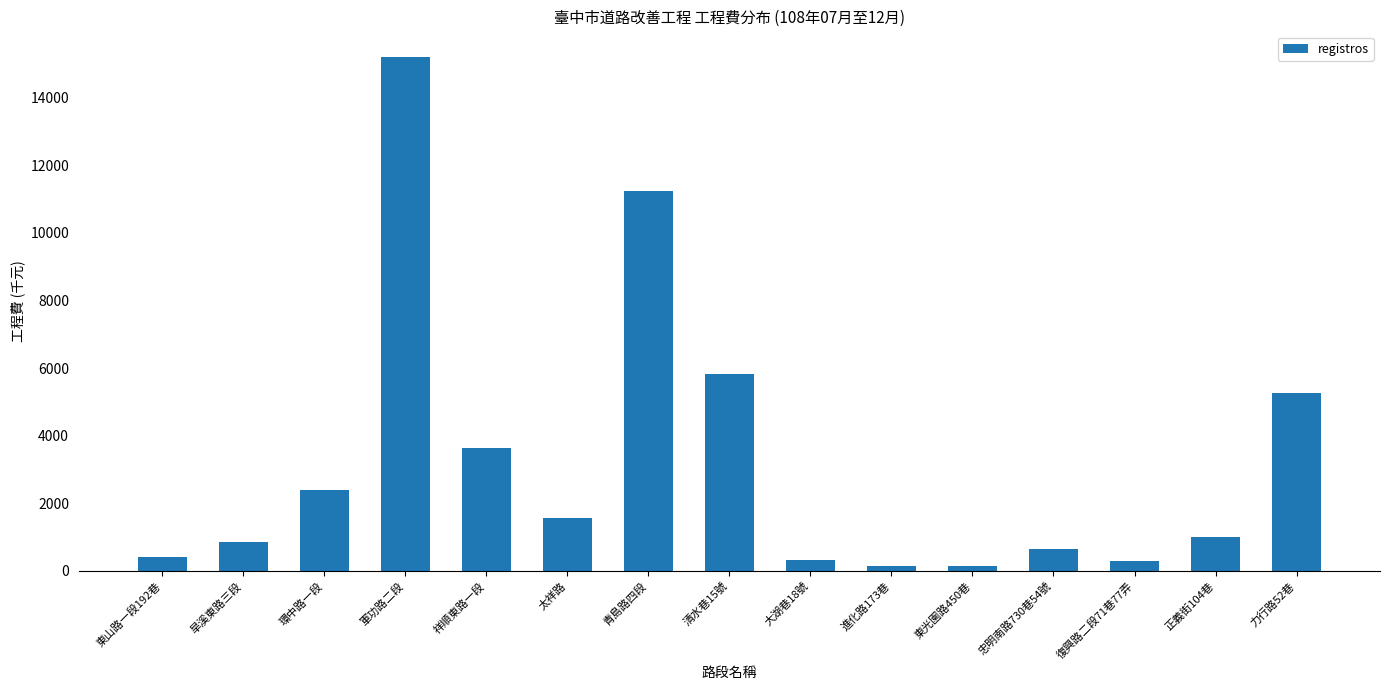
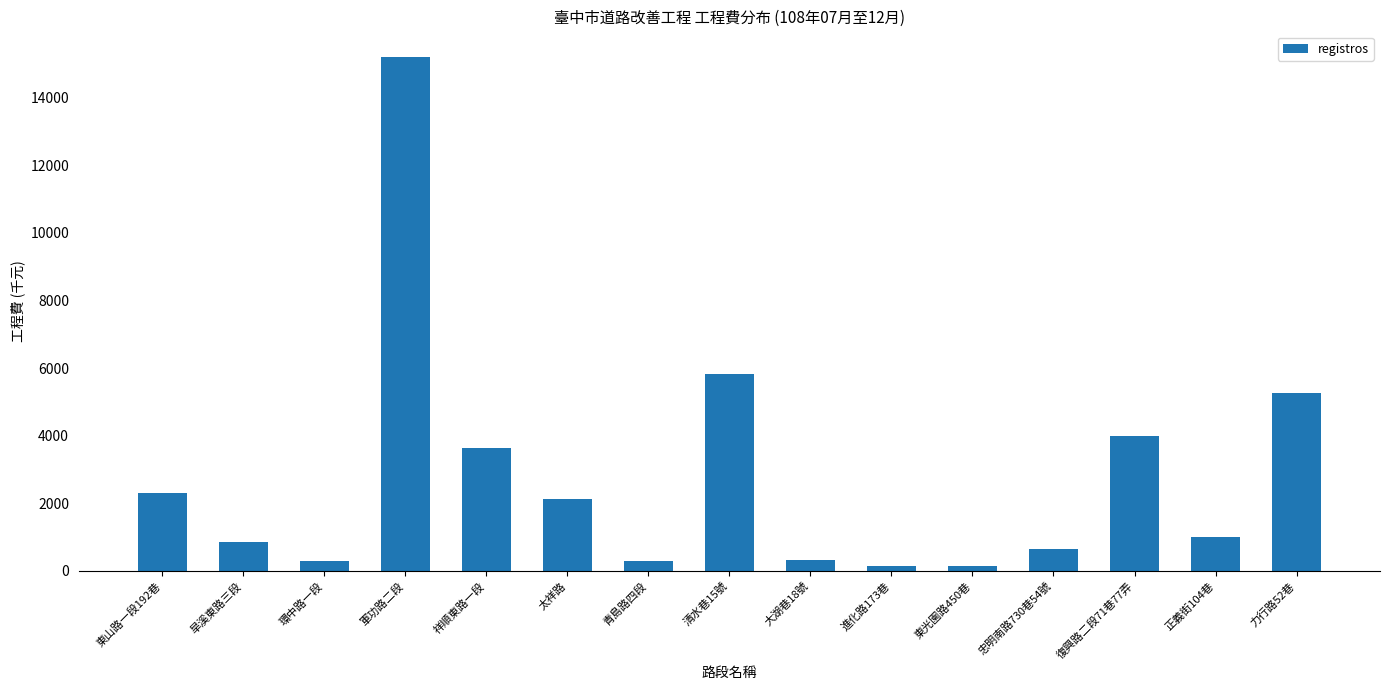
  {
-   "東山路一段192巷": 400,
+   "東山路一段192巷": 2300,
    "旱溪東路三段": 900,
-   "環中路一段": 2400,
+   "環中路一段": 300,
    "軍功路二段": 15200,
    "祥順東路一段": 3600,
-   "太祥路": 1600,
-   "青島路四段": 11200,
+   "太祥路": 2100,
+   "青島路四段": 300,
    "清水巷15號": 5800,
    "大湖巷18號": 300,
    "進化路173巷": 100,
    "東光園路450巷": 200,
    "忠明南路730巷54號": 700,
-   "復興路二段71巷77弄": 300,
+   "復興路二段71巷77弄": 4000,
    "正義街104巷": 1000,
    "力行路52巷": 5300
  }
